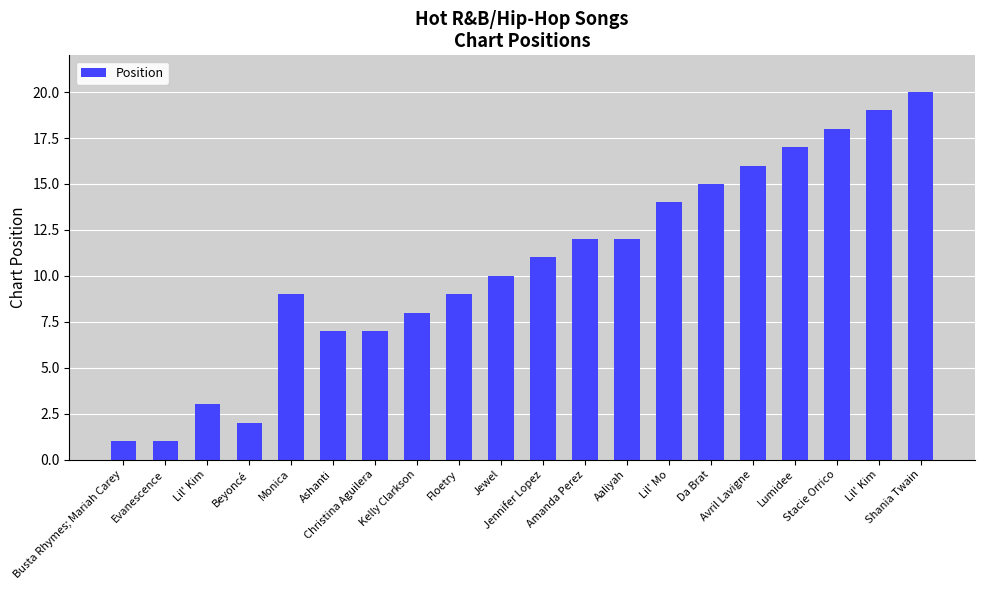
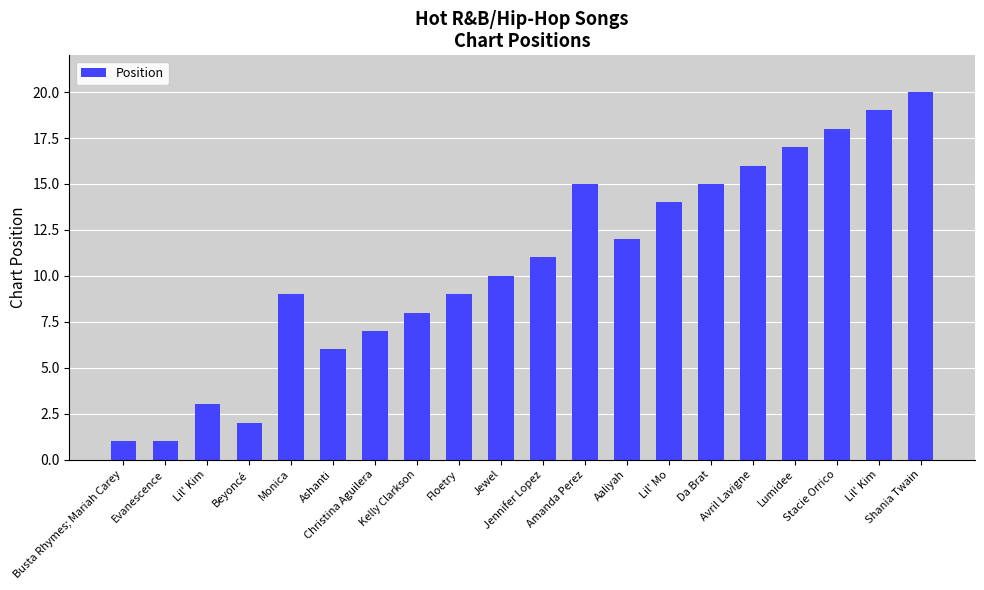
  {
    "Busta Rhymes; Mariah Carey": 1,
    "Evanescence": 1,
    "Beyoncé": 2,
    "Monica": 9,
-   "Ashanti": 7,
+   "Ashanti": 6,
    "Christina Aguilera": 7,
    "Kelly Clarkson": 8,
    "Floetry": 9,
    "Jewel": 10,
    "Jennifer Lopez": 11,
-   "Amanda Perez": 12,
+   "Amanda Perez": 15,
    "Aaliyah": 12,
    "Lil' Mo": 14,
    "Da Brat": 15,
    "Avril Lavigne": 16,
    "Lumidee": 17,
    "Stacie Orrico": 18,
    "Shania Twain": 20
  }
